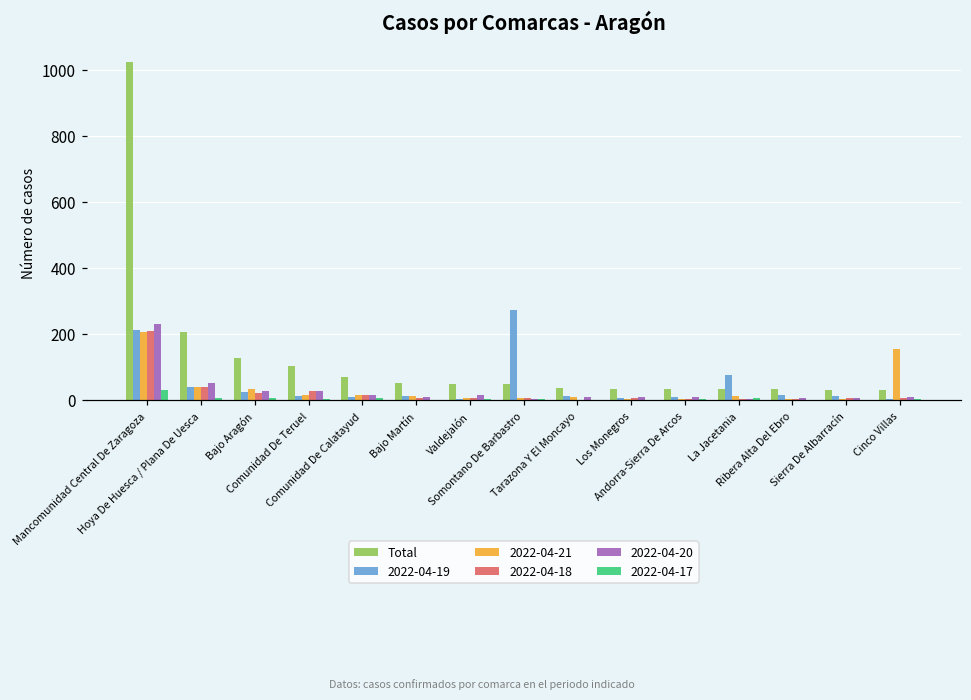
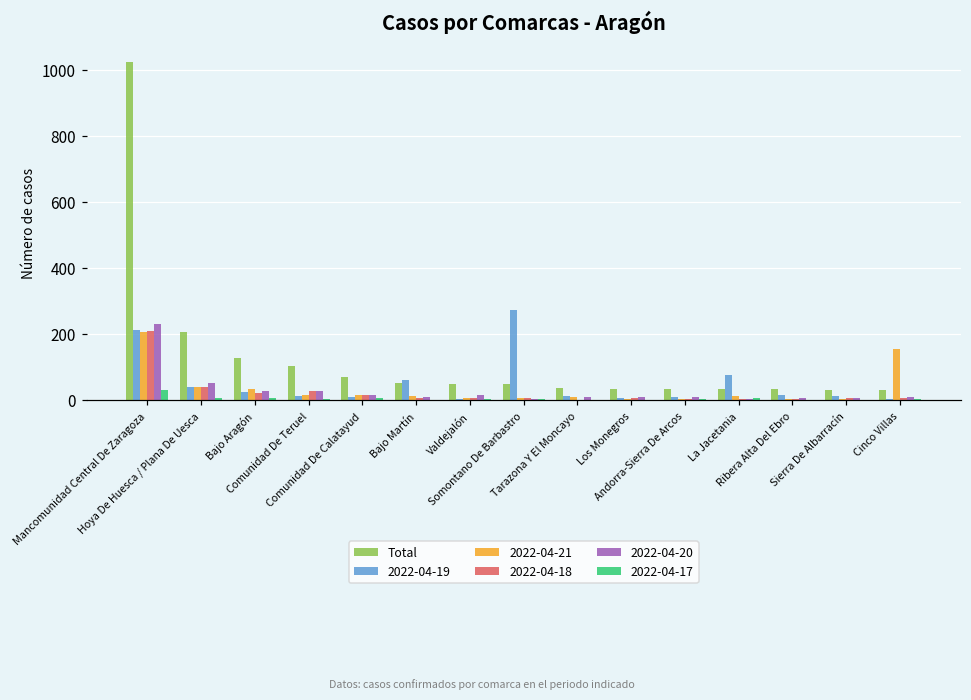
  {
    "Total": {
      "Mancomunidad Central De Zaragoza": 1020,
      "Hoya De Huesca / Plana De Uesca": 210,
      "Bajo Aragón": 130,
      "Comunidad De Teruel": 100,
      "Comunidad De Calatayud": 70,
      "Bajo Martín": 50,
      "Valdejalón": 50,
      "Somontano De Barbastro": 50,
      "Tarazona Y El Moncayo": 40,
      "Los Monegros": 40,
      "Andorra-Sierra De Arcos": 30,
      "La Jacetania": 30,
      "Ribera Alta Del Ebro": 30,
      "Sierra De Albarracín": 30,
      "Cinco Villas": 30
    },
    "2022-04-19": {
      "Mancomunidad Central De Zaragoza": 210,
      "Hoya De Huesca / Plana De Uesca": 40,
      "Bajo Aragón": 30,
      "Comunidad De Teruel": 10,
      "Comunidad De Calatayud": 10,
-     "Bajo Martín": 10,
+     "Bajo Martín": 60,
      "Somontano De Barbastro": 270,
      "Tarazona Y El Moncayo": 10,
      "Andorra-Sierra De Arcos": 10,
      "La Jacetania": 80,
      "Ribera Alta Del Ebro": 20,
      "Sierra De Albarracín": 10
    },
    "2022-04-21": {
      "Mancomunidad Central De Zaragoza": 210,
      "Hoya De Huesca / Plana De Uesca": 40,
      "Bajo Aragón": 40,
      "Comunidad De Teruel": 20,
      "Comunidad De Calatayud": 20,
      "Bajo Martín": 10,
      "Tarazona Y El Moncayo": 10,
      "La Jacetania": 10,
      "Cinco Villas": 160
    },
    "2022-04-18": {
      "Mancomunidad Central De Zaragoza": 210,
      "Hoya De Huesca / Plana De Uesca": 40,
      "Bajo Aragón": 20,
      "Comunidad De Teruel": 30,
      "Comunidad De Calatayud": 20
    },
    "2022-04-20": {
      "Mancomunidad Central De Zaragoza": 230,
      "Hoya De Huesca / Plana De Uesca": 50,
      "Bajo Aragón": 30,
      "Comunidad De Teruel": 30,
      "Comunidad De Calatayud": 20,
      "Bajo Martín": 10,
      "Valdejalón": 20,
      "Tarazona Y El Moncayo": 10,
      "Los Monegros": 10,
      "Andorra-Sierra De Arcos": 10,
      "Cinco Villas": 10
    },
    "2022-04-17": {
      "Mancomunidad Central De Zaragoza": 30
    }
  }
